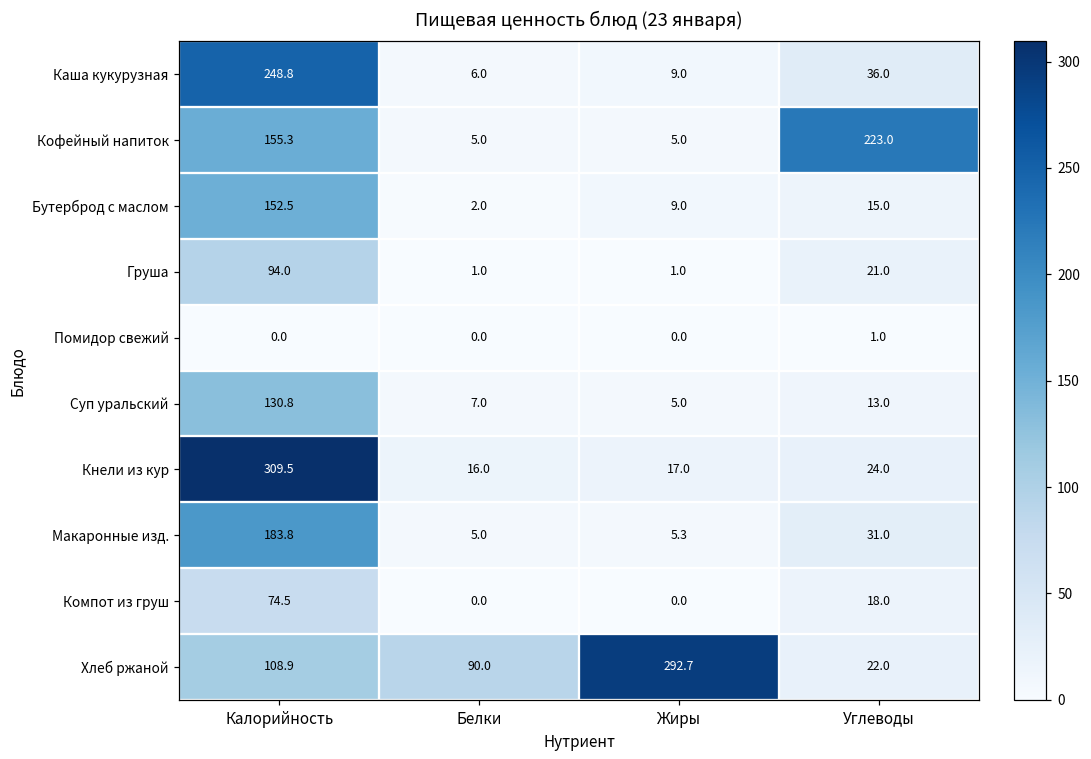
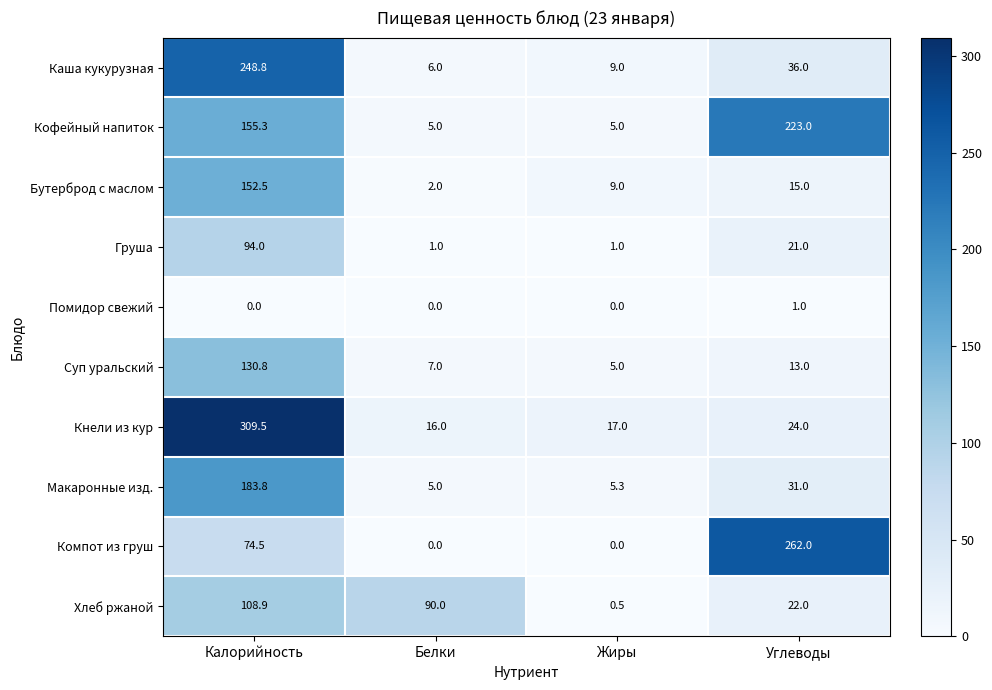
  {
    "Каша кукурузная": {
      "Калорийность": 248.8,
      "Белки": 6.0,
      "Жиры": 9.0,
      "Углеводы": 36.0
    },
    "Кофейный напиток": {
      "Калорийность": 155.3,
      "Белки": 5.0,
      "Жиры": 5.0,
      "Углеводы": 223.0
    },
    "Бутерброд с маслом": {
      "Калорийность": 152.5,
      "Белки": 2.0,
      "Жиры": 9.0,
      "Углеводы": 15.0
    },
    "Груша": {
      "Калорийность": 94.0,
      "Белки": 1.0,
      "Жиры": 1.0,
      "Углеводы": 21.0
    },
    "Помидор свежий": {
      "Калорийность": 0.0,
      "Белки": 0.0,
      "Жиры": 0.0,
      "Углеводы": 1.0
    },
    "Суп уральский": {
      "Калорийность": 130.8,
      "Белки": 7.0,
      "Жиры": 5.0,
      "Углеводы": 13.0
    },
    "Кнели из кур": {
      "Калорийность": 309.5,
      "Белки": 16.0,
      "Жиры": 17.0,
      "Углеводы": 24.0
    },
    "Макаронные изд.": {
      "Калорийность": 183.8,
      "Белки": 5.0,
      "Жиры": 5.3,
      "Углеводы": 31.0
    },
    "Компот из груш": {
      "Калорийность": 74.5,
      "Белки": 0.0,
      "Жиры": 0.0,
-     "Углеводы": 18.0
+     "Углеводы": 262.0
    },
    "Хлеб ржаной": {
      "Калорийность": 108.9,
      "Белки": 90.0,
-     "Жиры": 292.7,
+     "Жиры": 0.5,
      "Углеводы": 22.0
    }
  }
